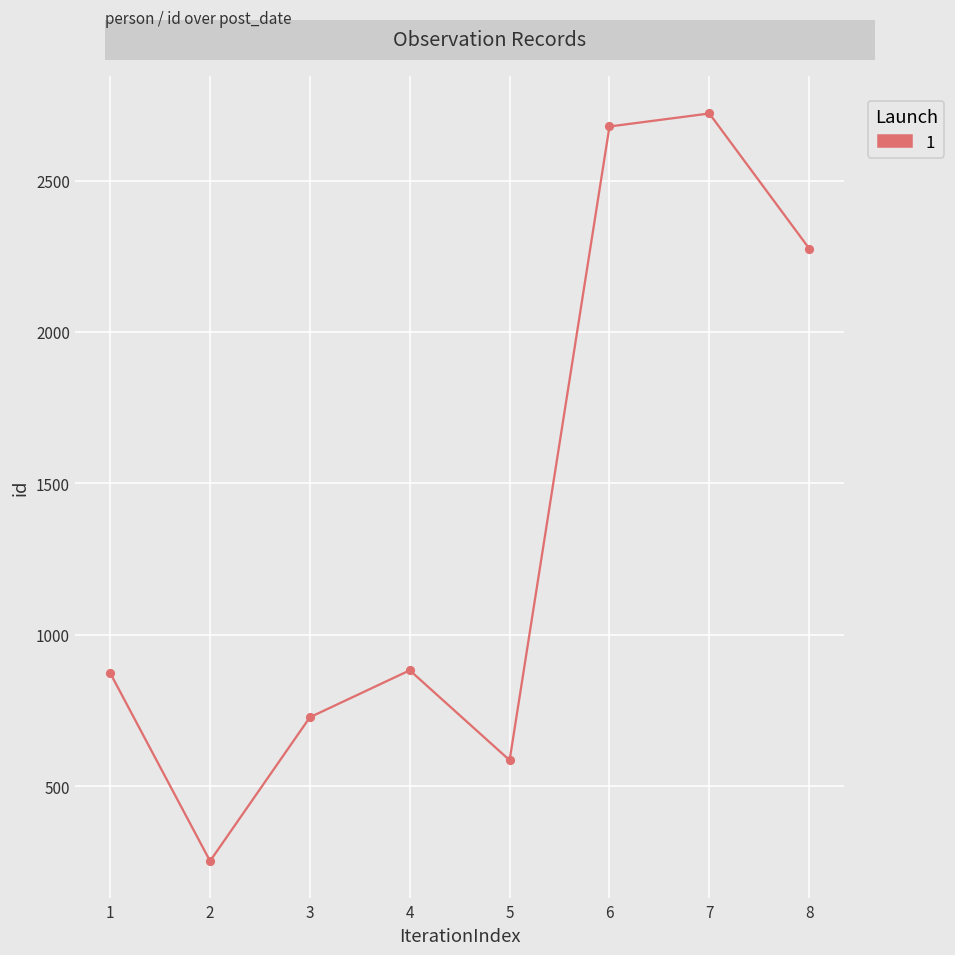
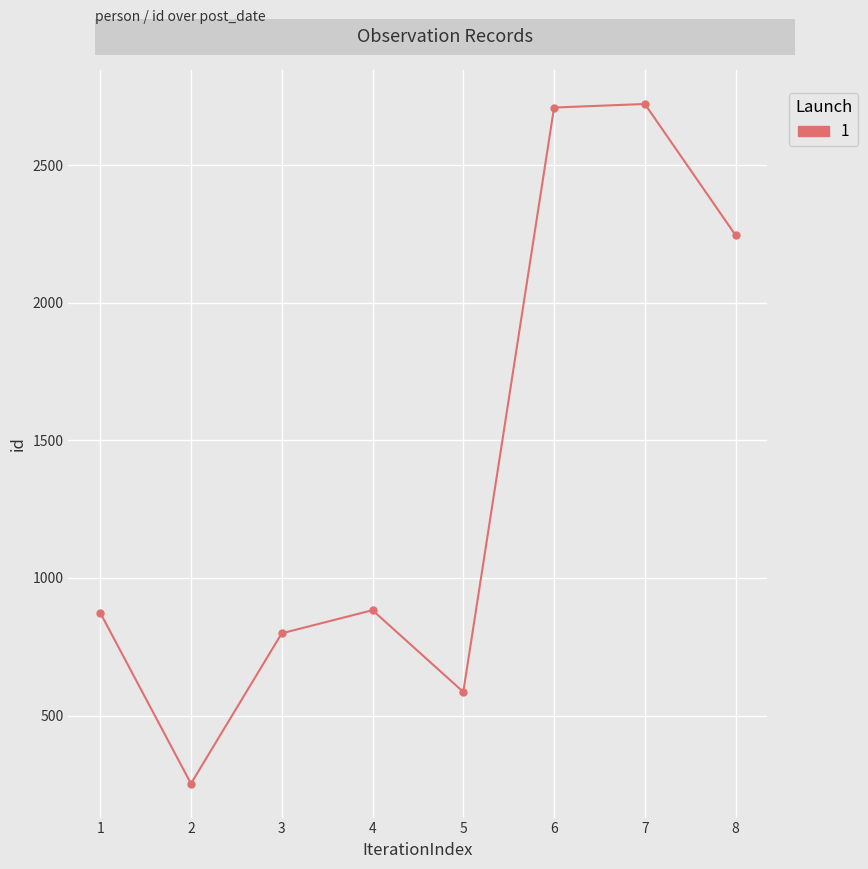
  {
    "1": 870,
    "2": 250,
-   "3": 730,
+   "3": 800,
    "4": 880,
    "5": 590,
-   "6": 2680,
+   "6": 2710,
    "7": 2720,
-   "8": 2280
+   "8": 2250
  }
